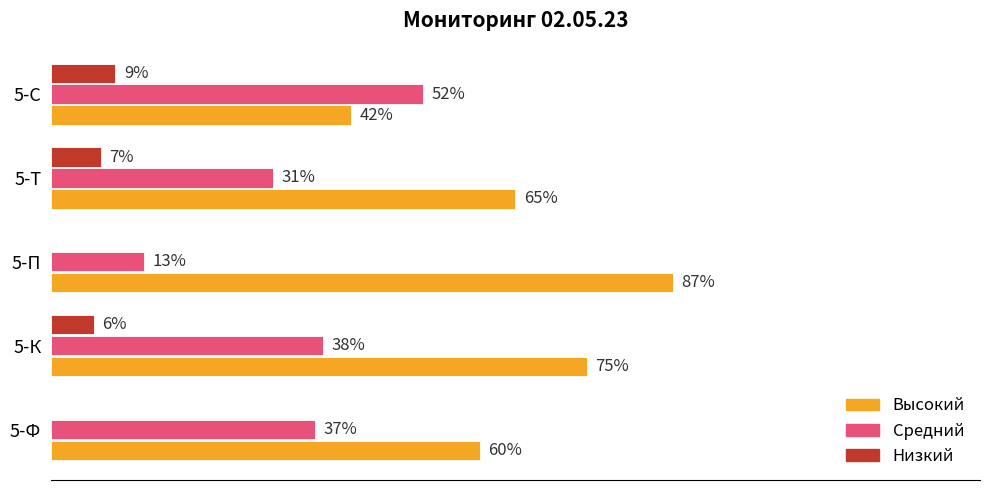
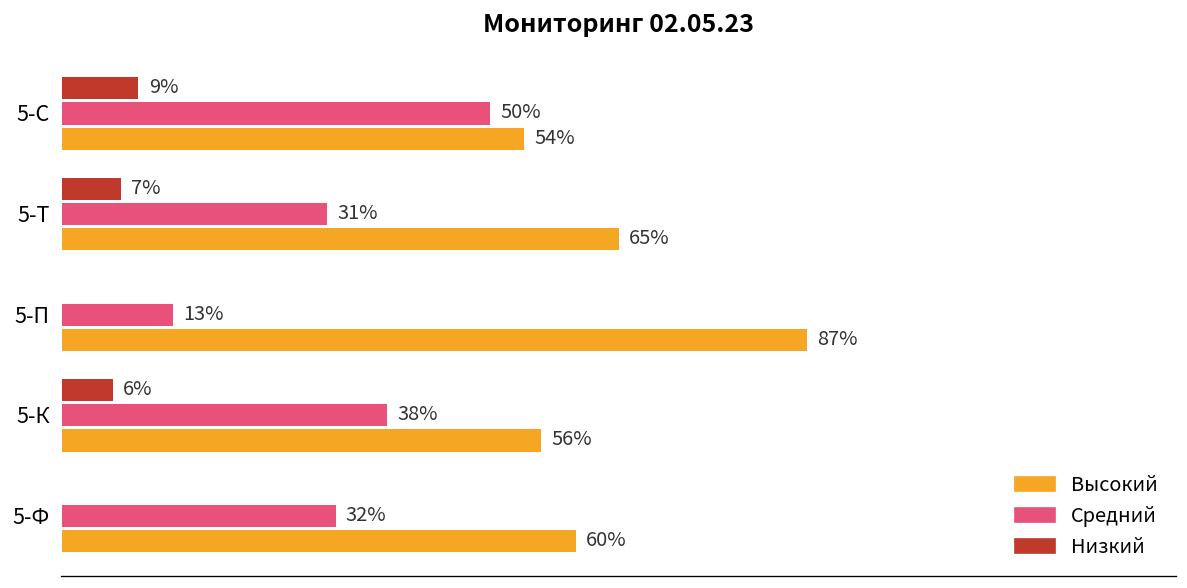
  {
    "Высокий": {
-     "5-С": "42%",
+     "5-С": "54%",
      "5-Т": "65%",
      "5-П": "87%",
-     "5-К": "75%",
+     "5-К": "56%",
      "5-Ф": "60%"
    },
    "Средний": {
-     "5-С": "52%",
+     "5-С": "50%",
      "5-Т": "31%",
      "5-П": "13%",
      "5-К": "38%",
-     "5-Ф": "37%"
+     "5-Ф": "32%"
    },
    "Низкий": {
      "5-С": "9%",
      "5-Т": "7%",
      "5-К": "6%"
    }
  }
